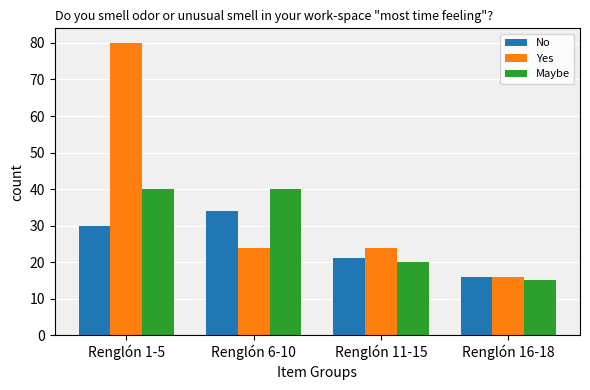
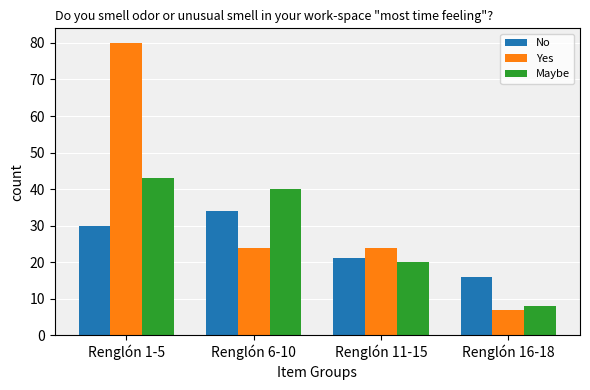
  {
    "No": {
      "Renglón 1-5": 30,
      "Renglón 6-10": 34,
      "Renglón 11-15": 21,
      "Renglón 16-18": 16
    },
    "Yes": {
      "Renglón 1-5": 80,
      "Renglón 6-10": 24,
      "Renglón 11-15": 24,
-     "Renglón 16-18": 16
+     "Renglón 16-18": 7
    },
    "Maybe": {
-     "Renglón 1-5": 40,
+     "Renglón 1-5": 43,
      "Renglón 6-10": 40,
      "Renglón 11-15": 20,
-     "Renglón 16-18": 15
+     "Renglón 16-18": 8
    }
  }
